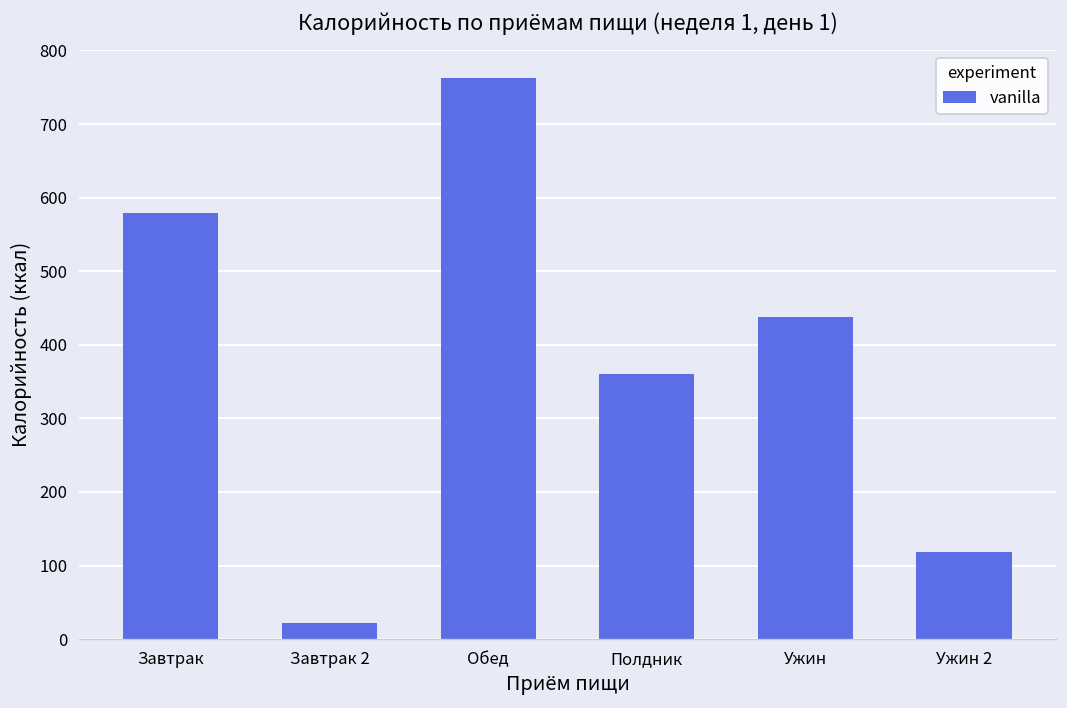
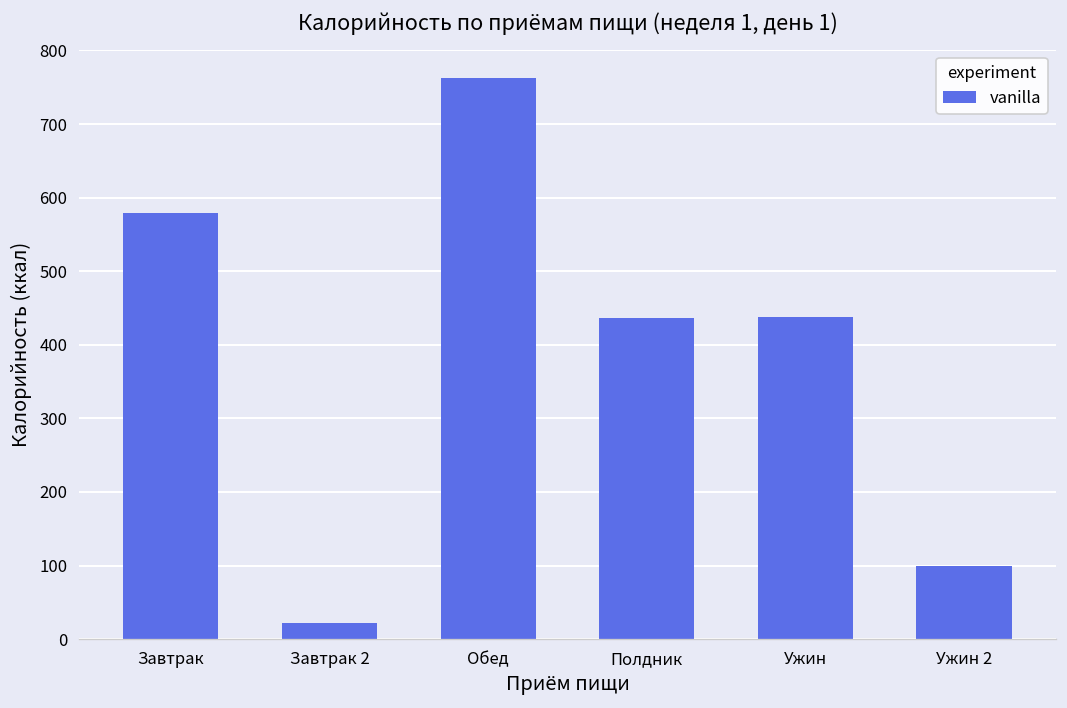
  {
    "Завтрак": 580,
    "Завтрак 2": 20,
    "Обед": 760,
-   "Полдник": 360,
+   "Полдник": 440,
    "Ужин": 440,
-   "Ужин 2": 120
+   "Ужин 2": 100
  }
